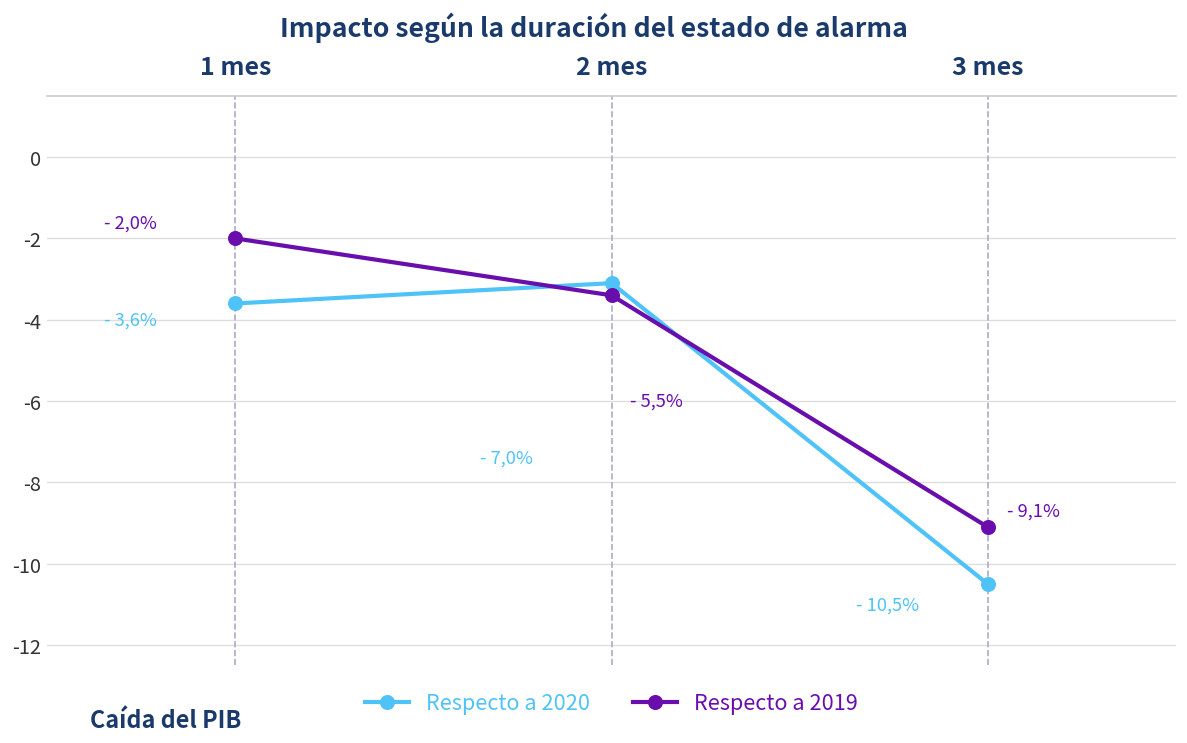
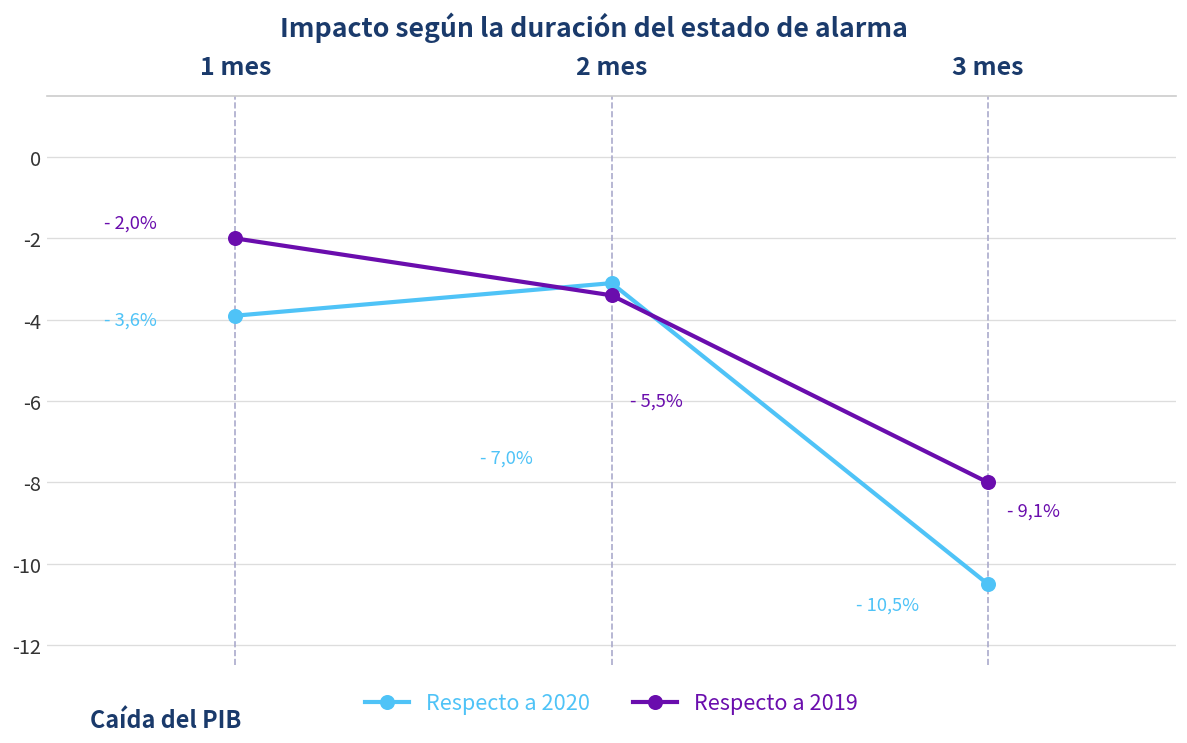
  {
    "Respecto a 2020": {
-     "1 mes": -3.6,
+     "1 mes": -3.9,
      "2 mes": -3.1,
      "3 mes": -10.5
    },
    "Respecto a 2019": {
      "1 mes": -2.0,
      "2 mes": -3.4,
-     "3 mes": -9.1
+     "3 mes": -8.0
    }
  }
